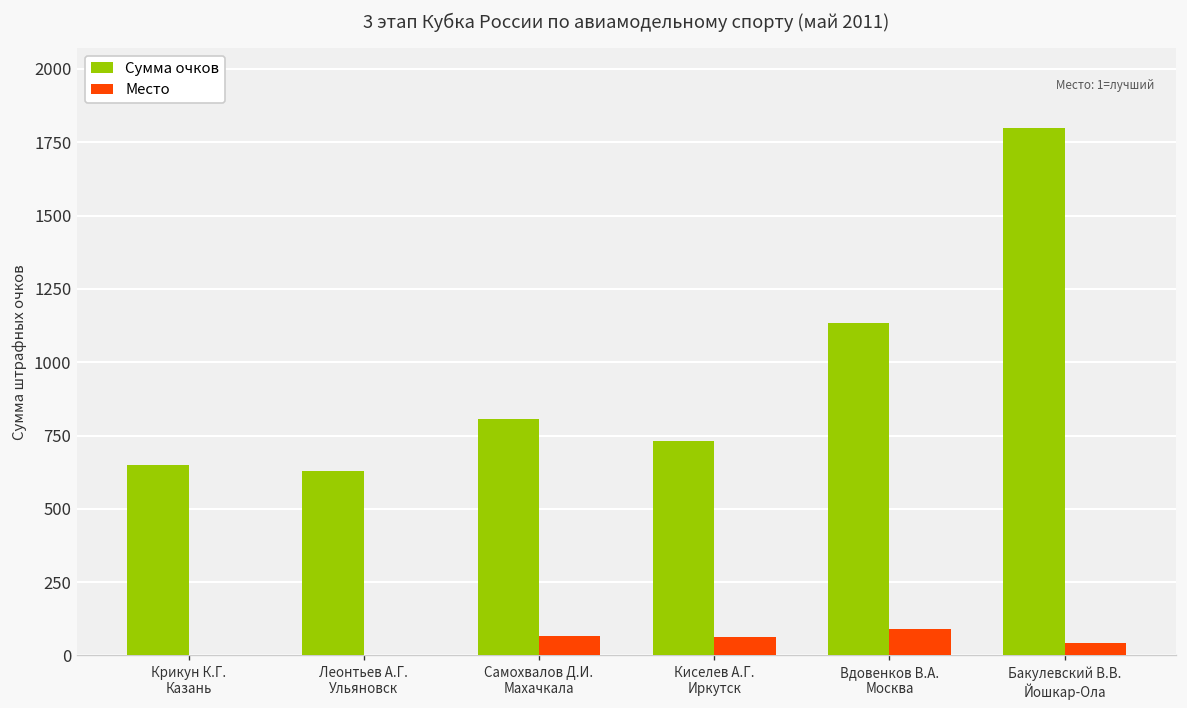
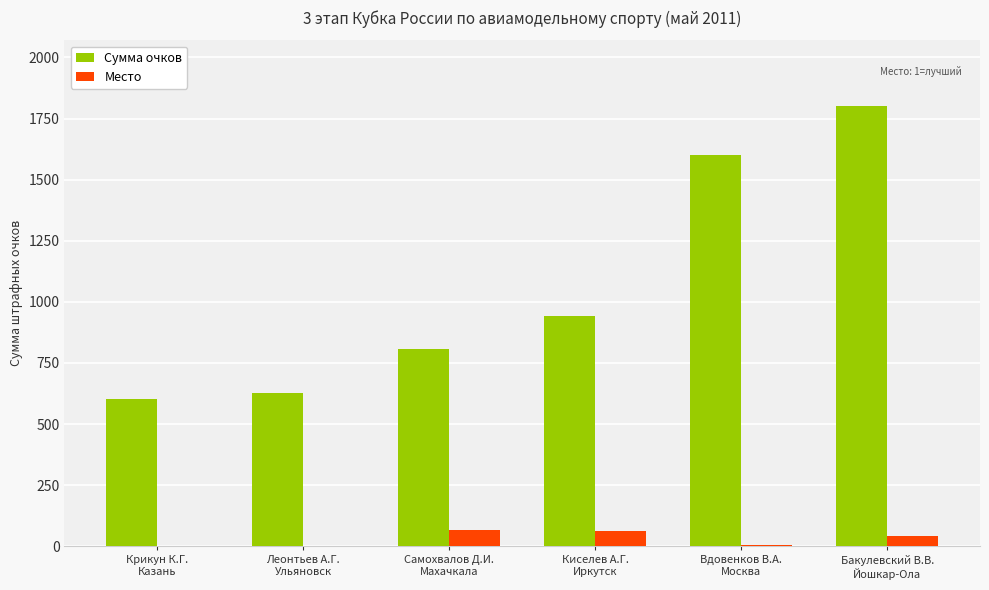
  {
    "Сумма очков": {
-     "Крикун К.Г. Казань": 650,
+     "Крикун К.Г. Казань": 600,
      "Леонтьев А.Г. Ульяновск": 630,
      "Самохвалов Д.И. Махачкала": 810,
-     "Киселев А.Г. Иркутск": 730,
-     "Вдовенков В.А. Москва": 1130,
+     "Киселев А.Г. Иркутск": 940,
+     "Вдовенков В.А. Москва": 1600,
      "Бакулевский В.В. Йошкар-Ола": 1800
    },
    "Место": {
      "Самохвалов Д.И. Махачкала": 70,
      "Киселев А.Г. Иркутск": 60,
-     "Вдовенков В.А. Москва": 90,
+     "Вдовенков В.А. Москва": 10,
      "Бакулевский В.В. Йошкар-Ола": 40
    }
  }
